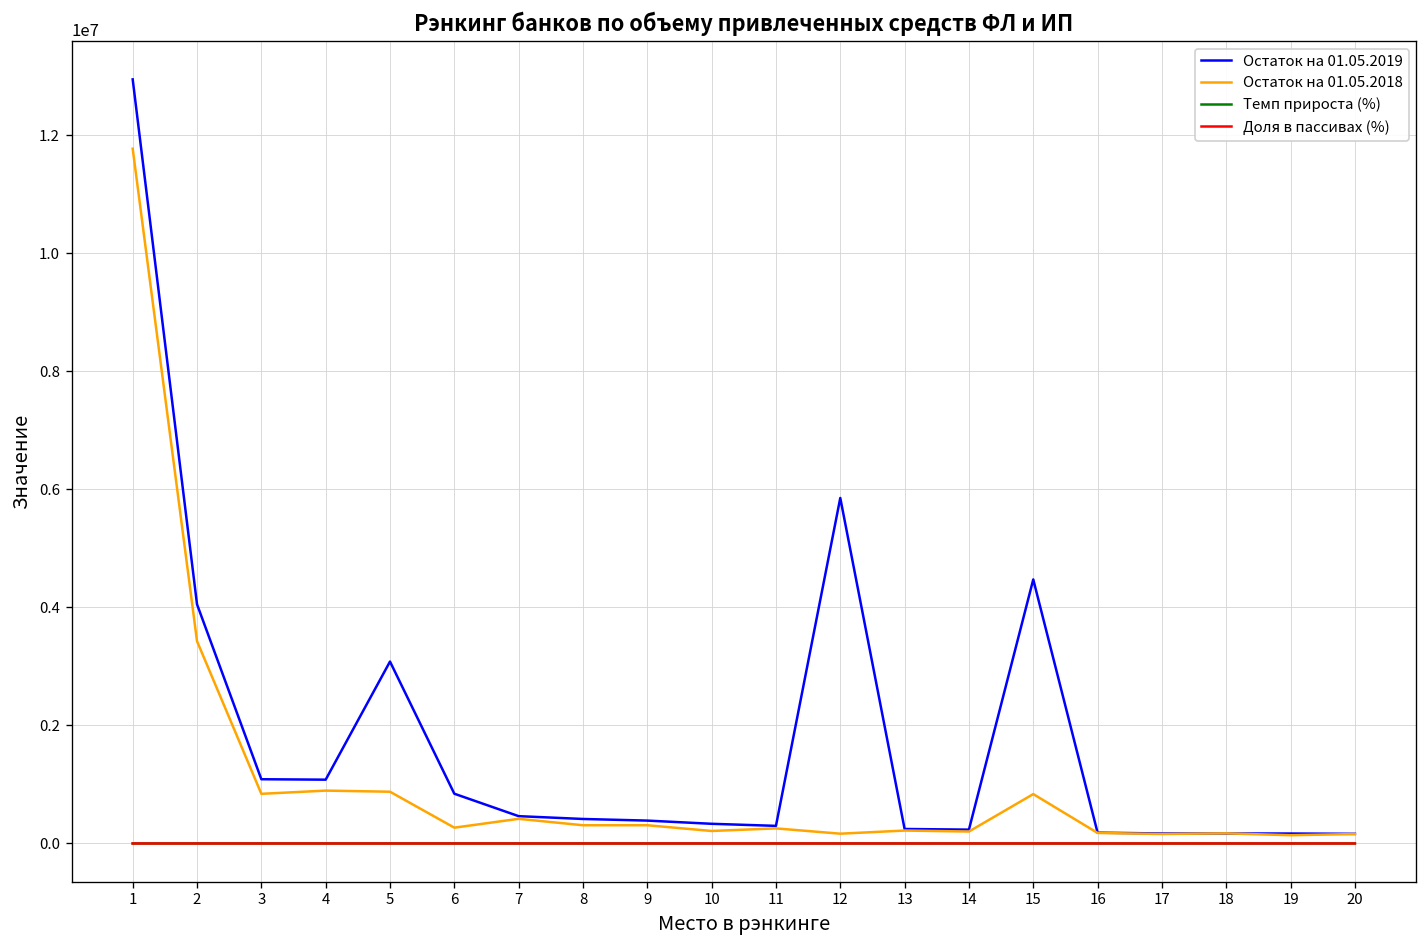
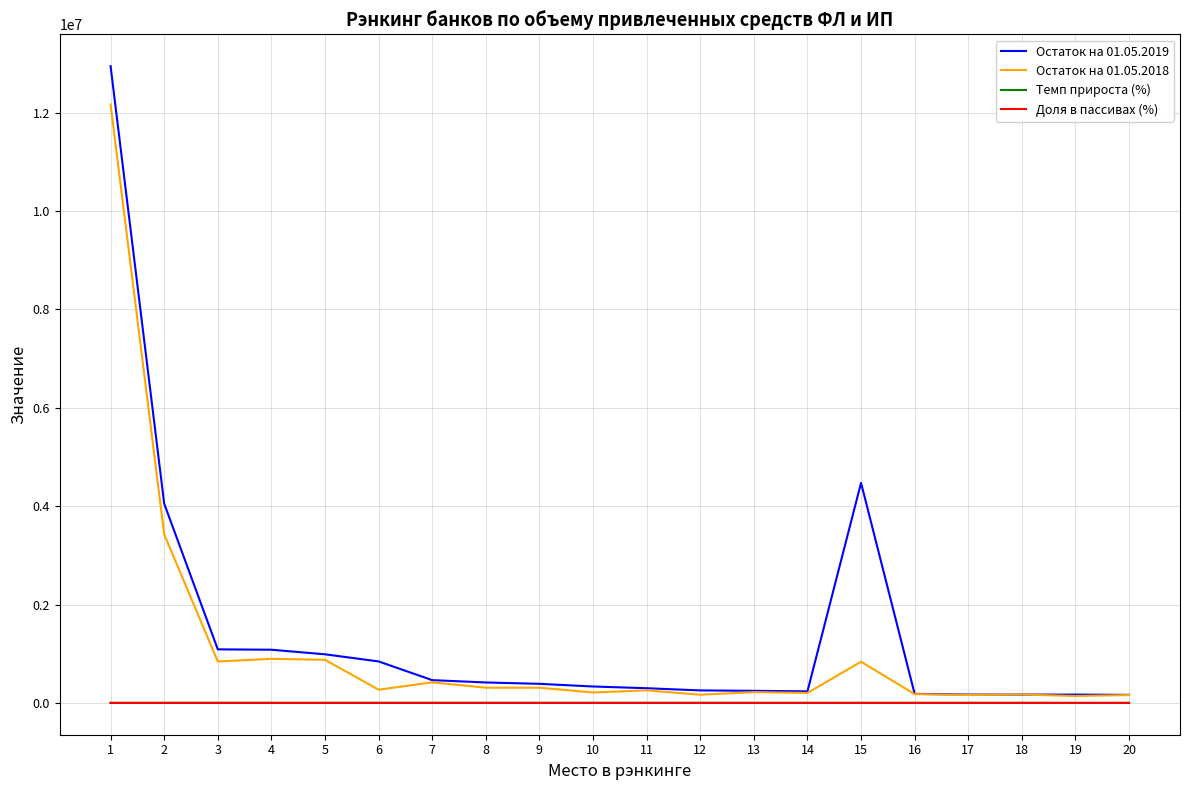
  {
    "Остаток на 01.05.2019": {
      "1": 12900000,
      "2": 4100000,
      "3": 1100000,
      "4": 1100000,
-     "5": 3100000,
+     "5": 1000000,
      "6": 800000,
      "8": 400000,
      "9": 400000,
      "10": 300000,
-     "12": 5900000,
+     "12": 300000,
      "15": 4500000
    },
    "Остаток на 01.05.2018": {
-     "1": 11800000,
+     "1": 12200000,
      "2": 3400000,
      "3": 800000,
      "4": 900000,
      "5": 900000,
      "6": 300000,
      "8": 300000,
      "9": 300000,
      "10": 200000,
      "12": 200000,
      "15": 800000
    },
    "Доля в пассивах (%)": {
      "1": 0,
      "2": 0,
      "3": 0,
      "4": 0,
      "5": 0,
      "6": 0,
      "7": 0,
      "8": 0,
      "9": 0,
      "10": 0,
      "11": 0,
      "12": 0,
      "13": 0,
      "14": 0,
      "15": 0,
      "16": 0,
      "17": 0,
      "18": 0,
      "19": 0,
      "20": 0
    }
  }
